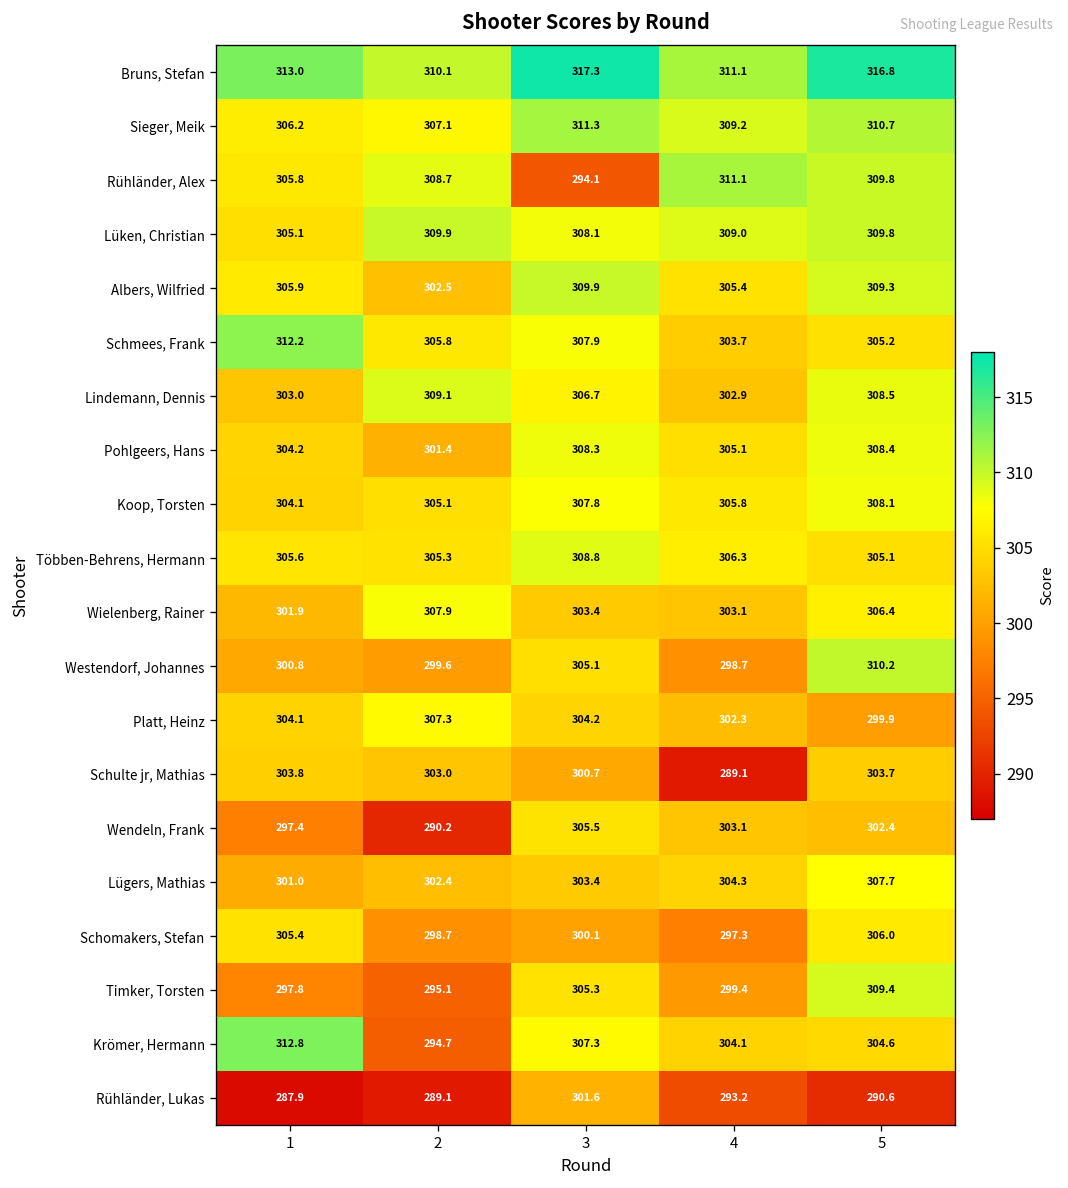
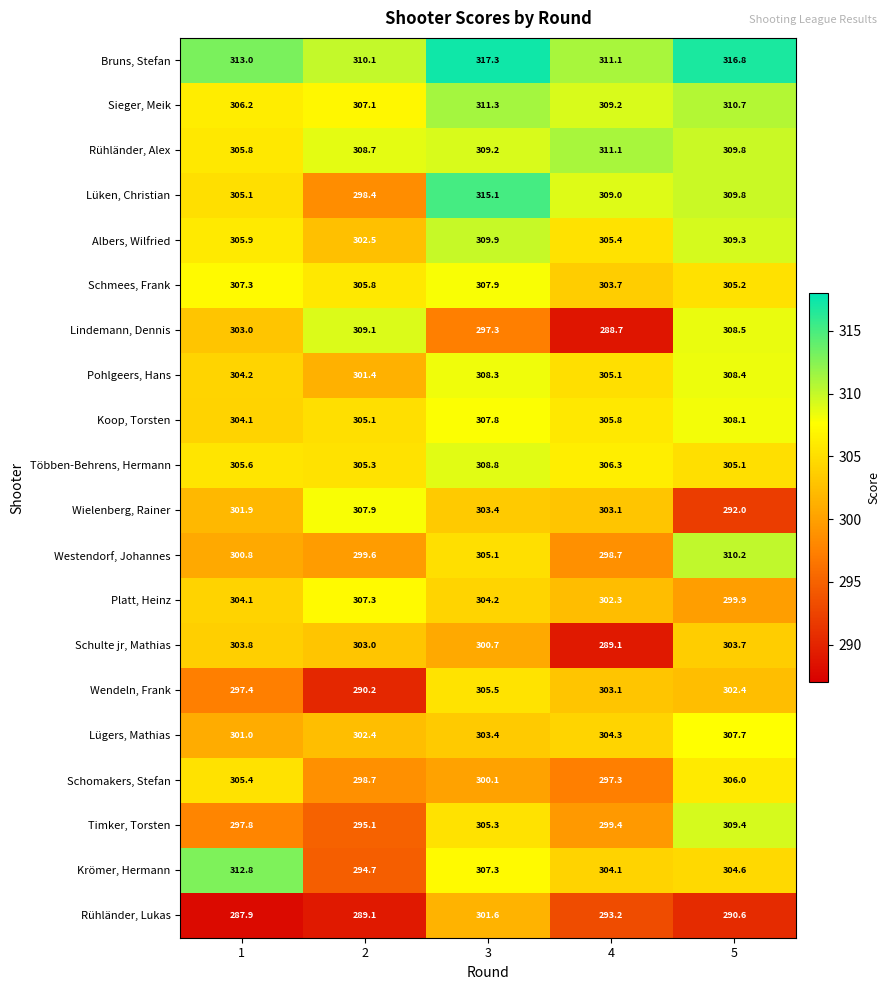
  {
    "Bruns, Stefan": {
      "1": 313.0,
      "2": 310.1,
      "3": 317.3,
      "4": 311.1,
      "5": 316.8
    },
    "Sieger, Meik": {
      "1": 306.2,
      "2": 307.1,
      "3": 311.3,
      "4": 309.2,
      "5": 310.7
    },
    "Rühländer, Alex": {
      "1": 305.8,
      "2": 308.7,
-     "3": 294.1,
+     "3": 309.2,
      "4": 311.1,
      "5": 309.8
    },
    "Lüken, Christian": {
      "1": 305.1,
-     "2": 309.9,
-     "3": 308.1,
+     "2": 298.4,
+     "3": 315.1,
      "4": 309.0,
      "5": 309.8
    },
    "Albers, Wilfried": {
      "1": 305.9,
      "2": 302.5,
      "3": 309.9,
      "4": 305.4,
      "5": 309.3
    },
    "Schmees, Frank": {
-     "1": 312.2,
+     "1": 307.3,
      "2": 305.8,
      "3": 307.9,
      "4": 303.7,
      "5": 305.2
    },
    "Lindemann, Dennis": {
      "1": 303.0,
      "2": 309.1,
-     "3": 306.7,
-     "4": 302.9,
+     "3": 297.3,
+     "4": 288.7,
      "5": 308.5
    },
    "Pohlgeers, Hans": {
      "1": 304.2,
      "2": 301.4,
      "3": 308.3,
      "4": 305.1,
      "5": 308.4
    },
    "Koop, Torsten": {
      "1": 304.1,
      "2": 305.1,
      "3": 307.8,
      "4": 305.8,
      "5": 308.1
    },
    "Többen-Behrens, Hermann": {
      "1": 305.6,
      "2": 305.3,
      "3": 308.8,
      "4": 306.3,
      "5": 305.1
    },
    "Wielenberg, Rainer": {
      "1": 301.9,
      "2": 307.9,
      "3": 303.4,
      "4": 303.1,
-     "5": 306.4
+     "5": 292.0
    },
    "Westendorf, Johannes": {
      "1": 300.8,
      "2": 299.6,
      "3": 305.1,
      "4": 298.7,
      "5": 310.2
    },
    "Platt, Heinz": {
      "1": 304.1,
      "2": 307.3,
      "3": 304.2,
      "4": 302.3,
      "5": 299.9
    },
    "Schulte jr, Mathias": {
      "1": 303.8,
      "2": 303.0,
      "3": 300.7,
      "4": 289.1,
      "5": 303.7
    },
    "Wendeln, Frank": {
      "1": 297.4,
      "2": 290.2,
      "3": 305.5,
      "4": 303.1,
      "5": 302.4
    },
    "Lügers, Mathias": {
      "1": 301.0,
      "2": 302.4,
      "3": 303.4,
      "4": 304.3,
      "5": 307.7
    },
    "Schomakers, Stefan": {
      "1": 305.4,
      "2": 298.7,
      "3": 300.1,
      "4": 297.3,
      "5": 306.0
    },
    "Timker, Torsten": {
      "1": 297.8,
      "2": 295.1,
      "3": 305.3,
      "4": 299.4,
      "5": 309.4
    },
    "Krömer, Hermann": {
      "1": 312.8,
      "2": 294.7,
      "3": 307.3,
      "4": 304.1,
      "5": 304.6
    },
    "Rühländer, Lukas": {
      "1": 287.9,
      "2": 289.1,
      "3": 301.6,
      "4": 293.2,
      "5": 290.6
    }
  }
